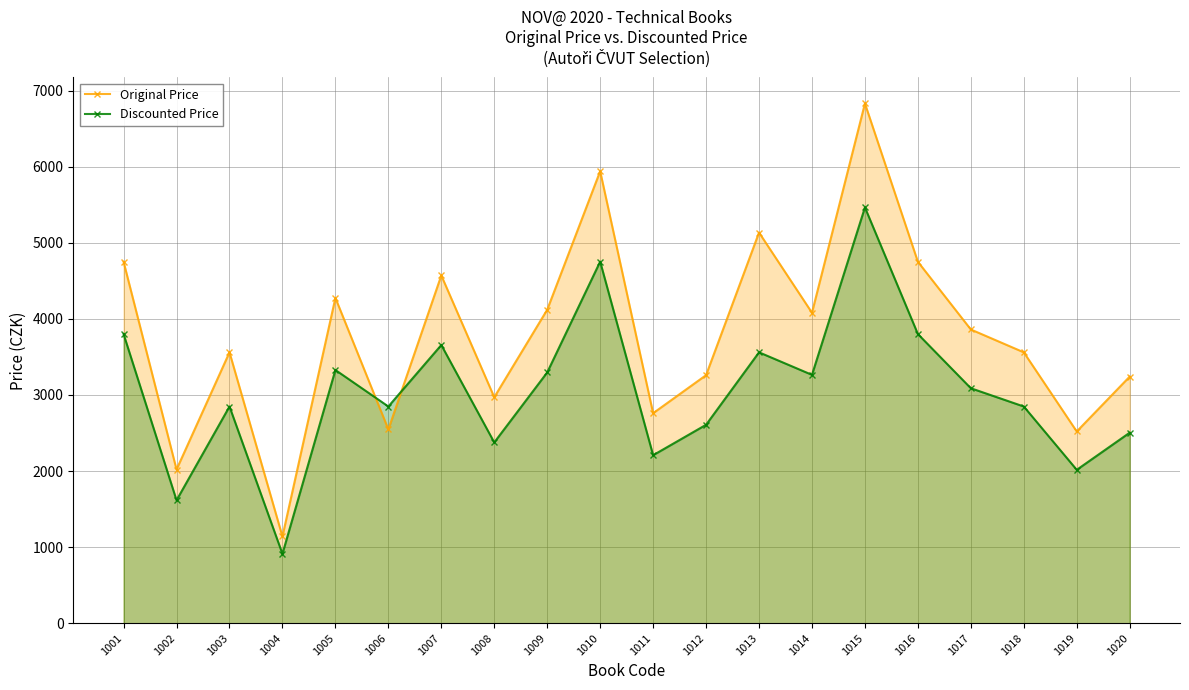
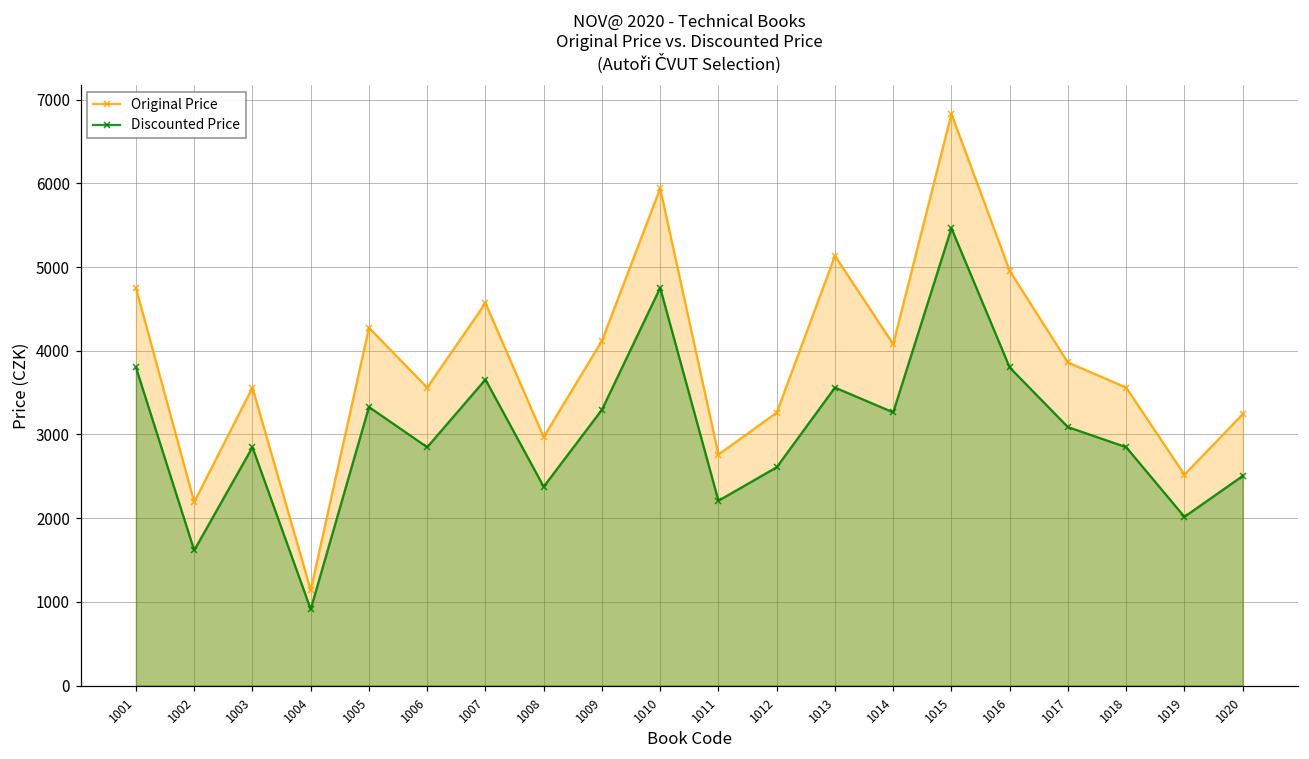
  {
    "Original Price": {
      "1001": 4800,
-     "1002": 2000,
+     "1002": 2200,
      "1003": 3600,
      "1004": 1100,
      "1005": 4300,
-     "1006": 2500,
+     "1006": 3600,
      "1007": 4600,
      "1008": 3000,
      "1009": 4100,
      "1010": 5900,
      "1011": 2800,
      "1012": 3300,
      "1013": 5100,
      "1014": 4100,
      "1015": 6800,
-     "1016": 4800,
+     "1016": 5000,
      "1017": 3900,
      "1018": 3600,
      "1019": 2500,
      "1020": 3200
    },
    "Discounted Price": {
      "1001": 3800,
      "1002": 1600,
      "1003": 2800,
      "1004": 900,
      "1005": 3300,
      "1006": 2800,
      "1007": 3700,
      "1008": 2400,
      "1009": 3300,
      "1010": 4800,
      "1011": 2200,
      "1012": 2600,
      "1013": 3600,
      "1014": 3300,
      "1015": 5500,
      "1016": 3800,
      "1017": 3100,
      "1018": 2800,
      "1019": 2000,
      "1020": 2500
    }
  }
